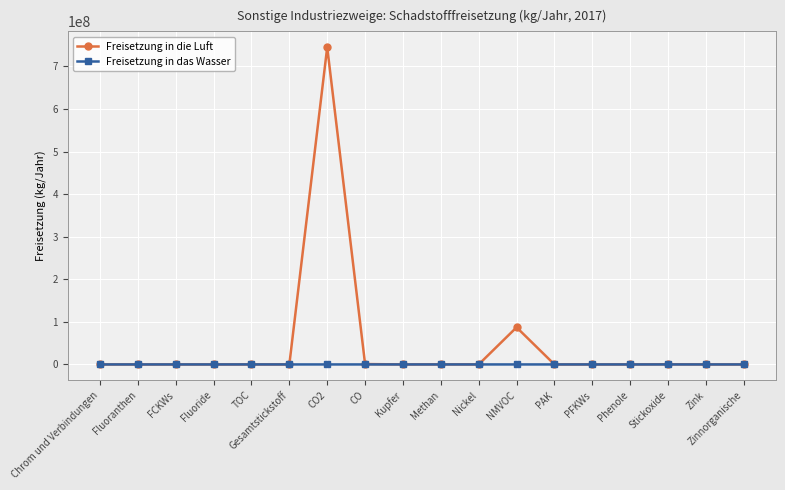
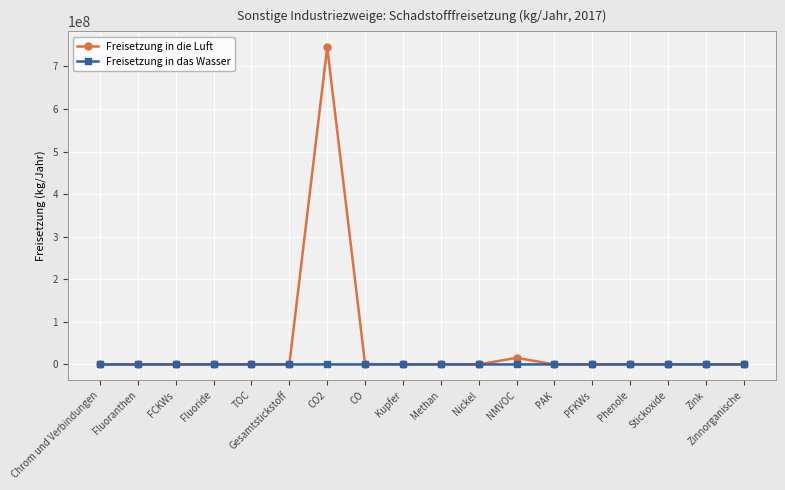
  {
    "Freisetzung in die Luft": {
      "CO2": 750000000,
-     "NMVOC": 90000000
+     "NMVOC": 20000000
    },
    "Freisetzung in das Wasser": {
      "CO2": 0,
      "NMVOC": 0
    }
  }
